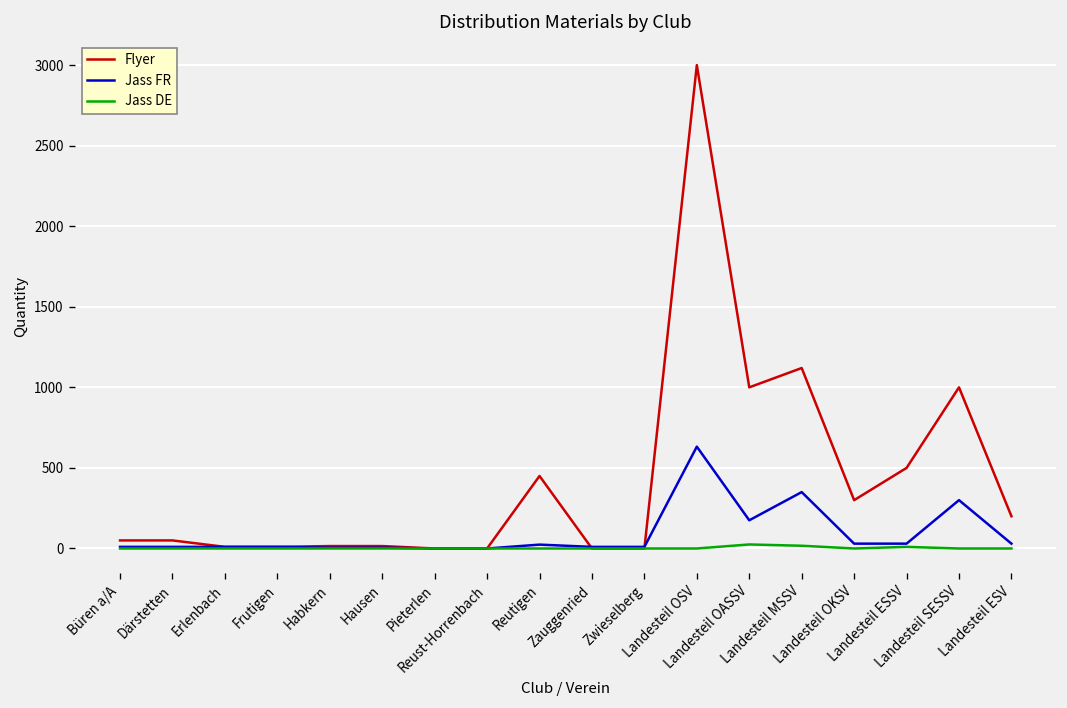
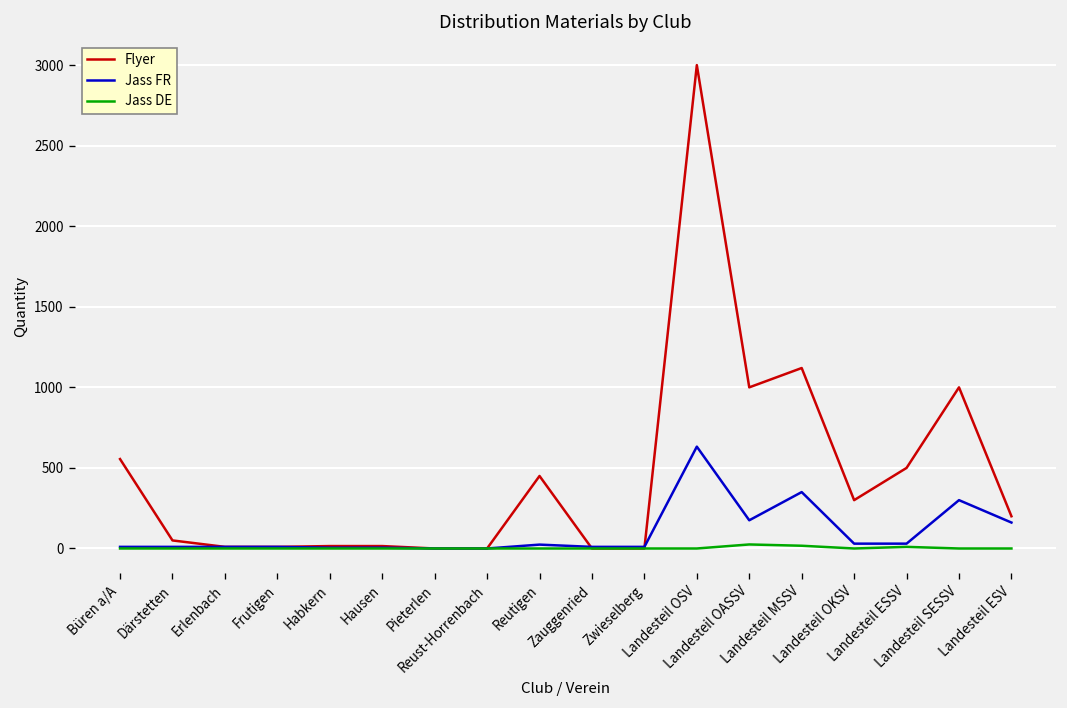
  {
    "Flyer": {
-     "Büren a/A": 50,
+     "Büren a/A": 560,
      "Därstetten": 50,
      "Reutigen": 450,
      "Landesteil OSV": 3000,
      "Landesteil OASSV": 1000,
      "Landesteil MSSV": 1120,
      "Landesteil OKSV": 300,
      "Landesteil ESSV": 500,
      "Landesteil SESSV": 1000,
      "Landesteil ESV": 200
    },
    "Jass FR": {
      "Reutigen": 20,
      "Landesteil OSV": 630,
      "Landesteil OASSV": 180,
      "Landesteil MSSV": 350,
      "Landesteil OKSV": 30,
      "Landesteil ESSV": 30,
      "Landesteil SESSV": 300,
-     "Landesteil ESV": 30
+     "Landesteil ESV": 160
    },
    "Jass DE": {
      "Reutigen": 0,
      "Landesteil OSV": 0,
      "Landesteil OASSV": 30,
      "Landesteil MSSV": 20,
      "Landesteil OKSV": 0,
      "Landesteil ESSV": 10,
      "Landesteil SESSV": 0,
      "Landesteil ESV": 0
    }
  }
